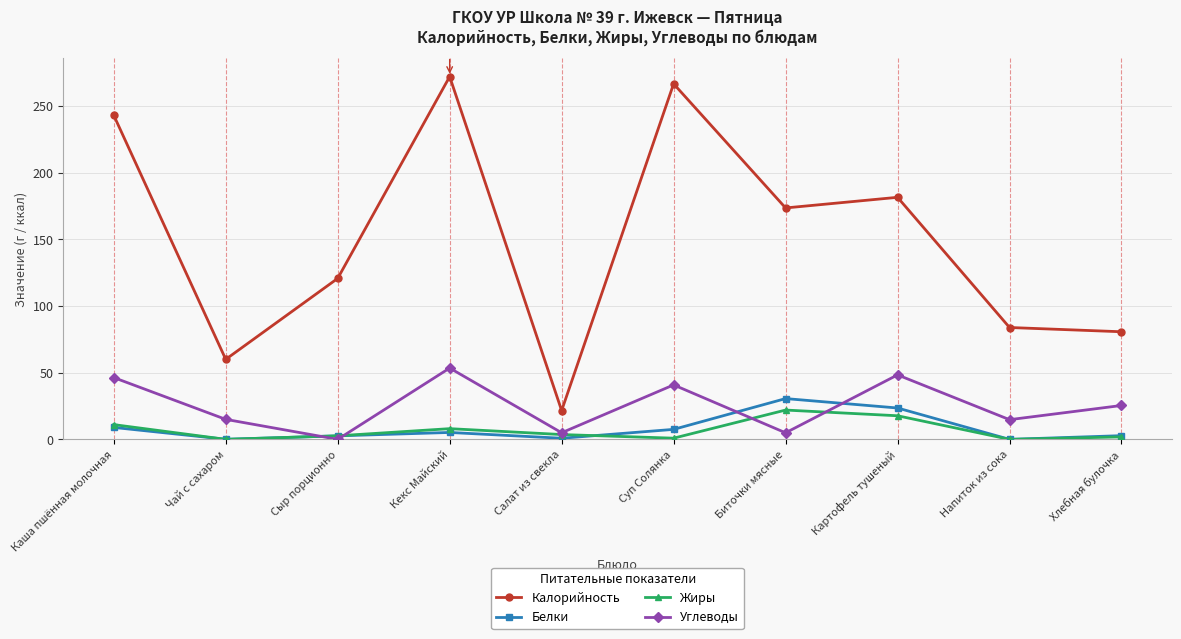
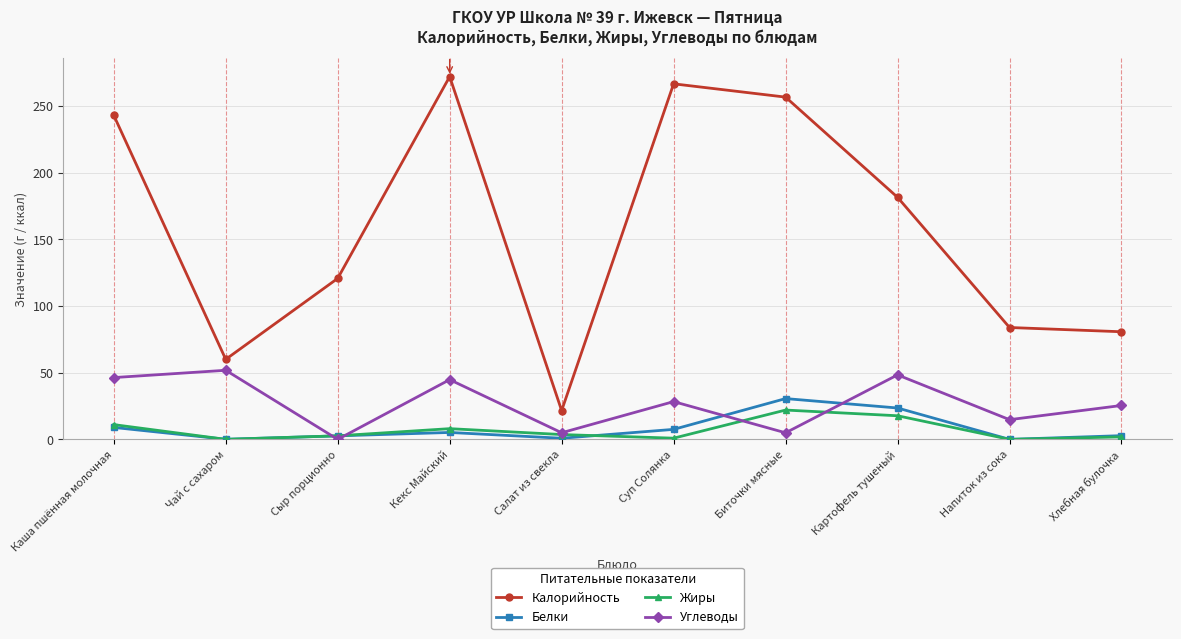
  {
    "Калорийность": {
      "Каша пшённая молочная": 243,
      "Чай с сахаром": 60,
      "Сыр порционно": 121,
      "Кекс Майский": 272,
      "Салат из свекла": 22,
      "Суп Солянка": 267,
-     "Биточки мясные": 174,
+     "Биточки мясные": 257,
      "Картофель тушеный": 182,
      "Напиток из сока": 84,
      "Хлебная булочка": 81
    },
    "Белки": {
      "Каша пшённая молочная": 9,
      "Кекс Майский": 5,
      "Салат из свекла": 1,
      "Суп Солянка": 7,
      "Биточки мясные": 31,
      "Картофель тушеный": 24
    },
    "Жиры": {
      "Каша пшённая молочная": 11,
      "Кекс Майский": 8,
      "Суп Солянка": 1,
      "Биточки мясные": 22,
      "Картофель тушеный": 18
    },
    "Углеводы": {
      "Каша пшённая молочная": 46,
-     "Чай с сахаром": 15,
+     "Чай с сахаром": 52,
      "Сыр порционно": 0,
-     "Кекс Майский": 53,
-     "Суп Солянка": 41,
+     "Кекс Майский": 45,
+     "Суп Солянка": 28,
      "Биточки мясные": 5,
      "Картофель тушеный": 48,
      "Напиток из сока": 15,
      "Хлебная булочка": 25
    }
  }
